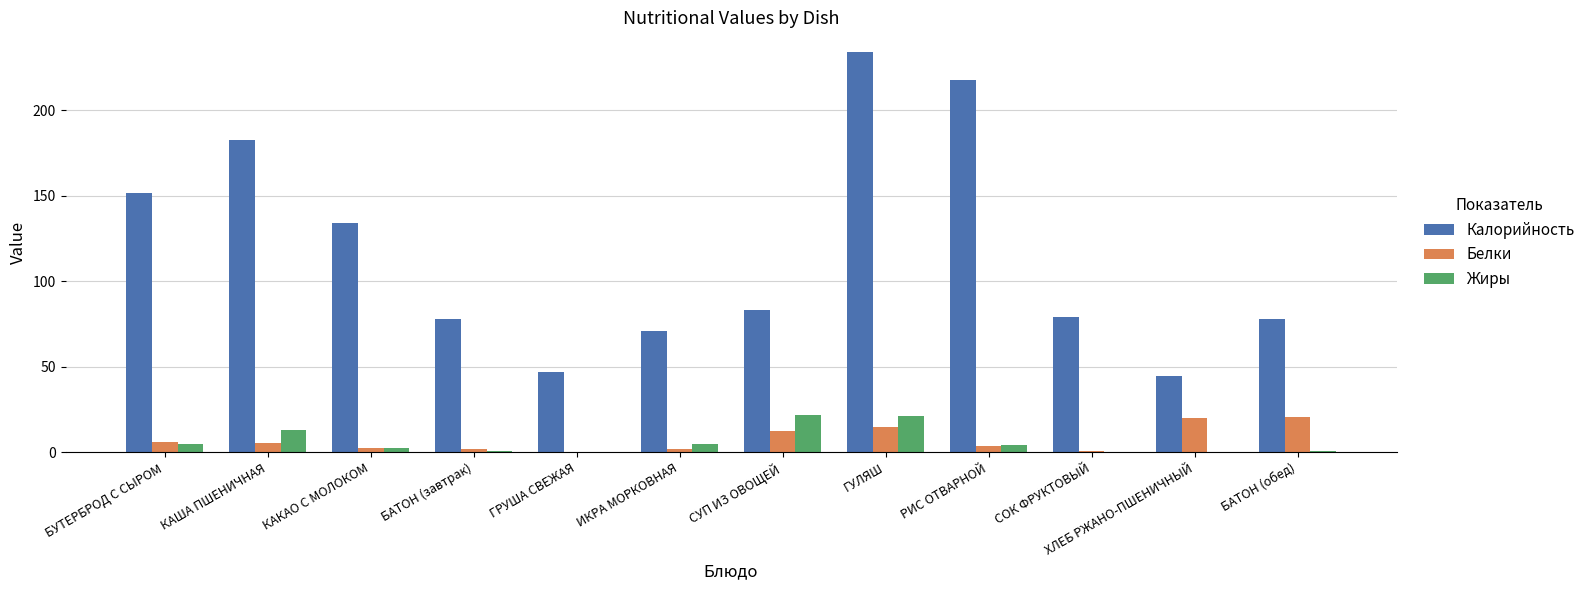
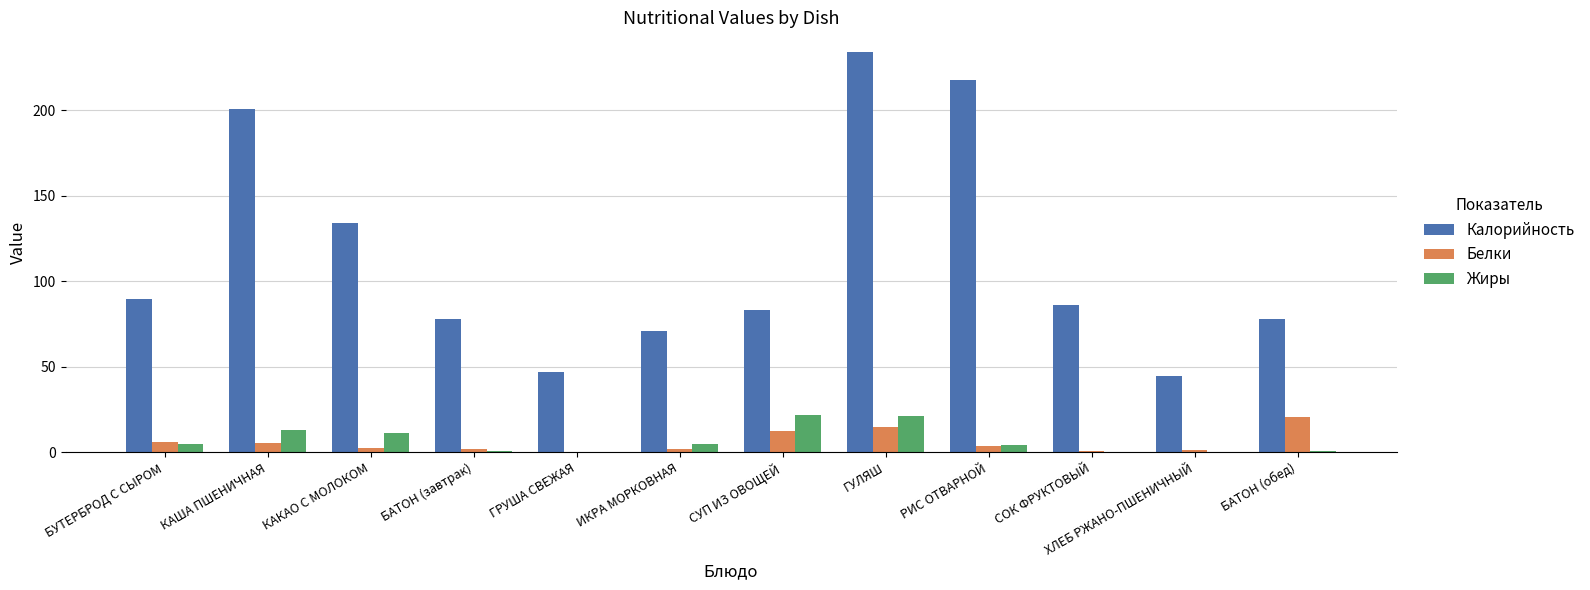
  {
    "Калорийность": {
-     "БУТЕРБРОД С СЫРОМ": 152,
-     "КАША ПШЕНИЧНАЯ": 183,
+     "БУТЕРБРОД С СЫРОМ": 90,
+     "КАША ПШЕНИЧНАЯ": 201,
      "КАКАО С МОЛОКОМ": 134,
      "БАТОН (завтрак)": 78,
      "ГРУША СВЕЖАЯ": 47,
      "ИКРА МОРКОВНАЯ": 71,
      "СУП ИЗ ОВОЩЕЙ": 83,
      "ГУЛЯШ": 234,
      "РИС ОТВАРНОЙ": 218,
-     "СОК ФРУКТОВЫЙ": 79,
+     "СОК ФРУКТОВЫЙ": 86,
      "ХЛЕБ РЖАНО-ПШЕНИЧНЫЙ": 45,
      "БАТОН (обед)": 78
    },
    "Белки": {
      "БУТЕРБРОД С СЫРОМ": 6,
      "КАША ПШЕНИЧНАЯ": 6,
      "КАКАО С МОЛОКОМ": 3,
      "БАТОН (завтрак)": 2,
      "ИКРА МОРКОВНАЯ": 2,
      "СУП ИЗ ОВОЩЕЙ": 13,
      "ГУЛЯШ": 15,
      "РИС ОТВАРНОЙ": 4,
-     "ХЛЕБ РЖАНО-ПШЕНИЧНЫЙ": 20,
+     "ХЛЕБ РЖАНО-ПШЕНИЧНЫЙ": 1,
      "БАТОН (обед)": 21
    },
    "Жиры": {
      "БУТЕРБРОД С СЫРОМ": 5,
      "КАША ПШЕНИЧНАЯ": 13,
-     "КАКАО С МОЛОКОМ": 3,
+     "КАКАО С МОЛОКОМ": 11,
      "ИКРА МОРКОВНАЯ": 5,
      "СУП ИЗ ОВОЩЕЙ": 22,
      "ГУЛЯШ": 22,
      "РИС ОТВАРНОЙ": 5
    }
  }
